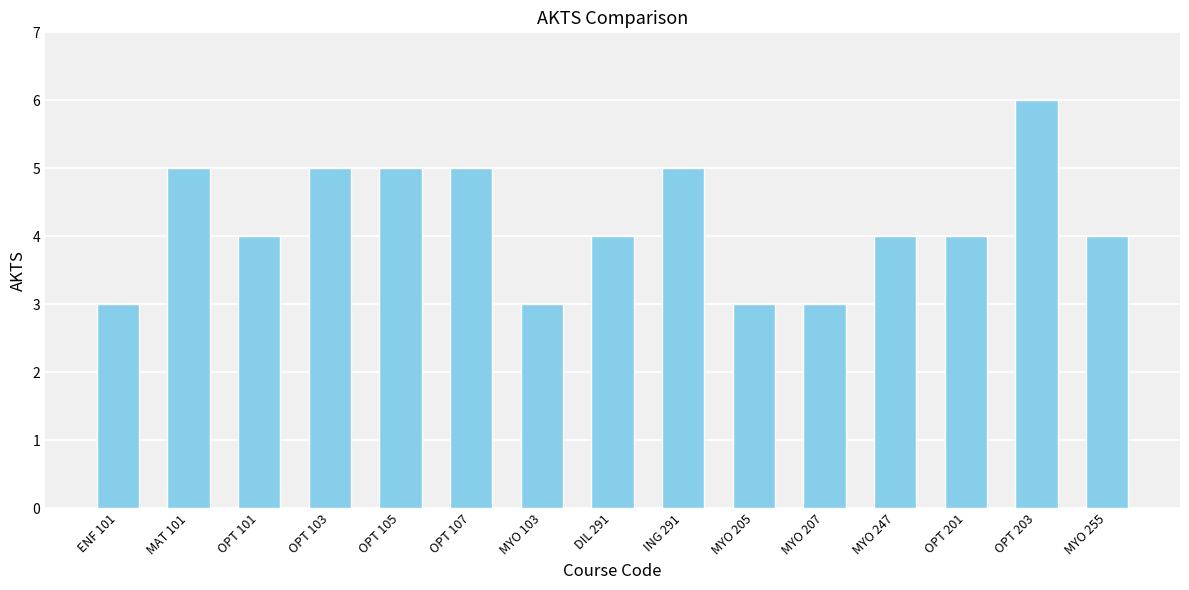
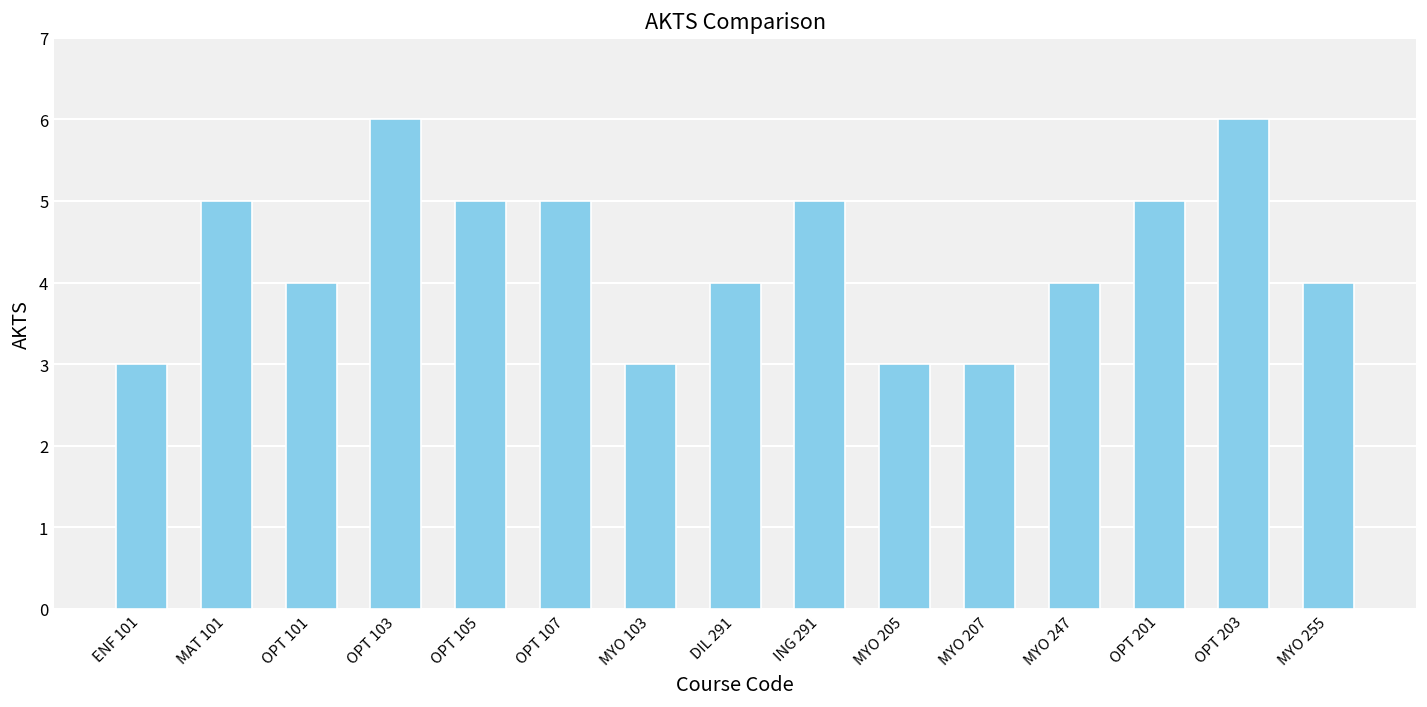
  {
    "ENF 101": 3,
    "MAT 101": 5,
    "OPT 101": 4,
-   "OPT 103": 5,
+   "OPT 103": 6,
    "OPT 105": 5,
    "OPT 107": 5,
    "MYO 103": 3,
    "DIL 291": 4,
    "ING 291": 5,
    "MYO 205": 3,
    "MYO 207": 3,
    "MYO 247": 4,
-   "OPT 201": 4,
+   "OPT 201": 5,
    "OPT 203": 6,
    "MYO 255": 4
  }
